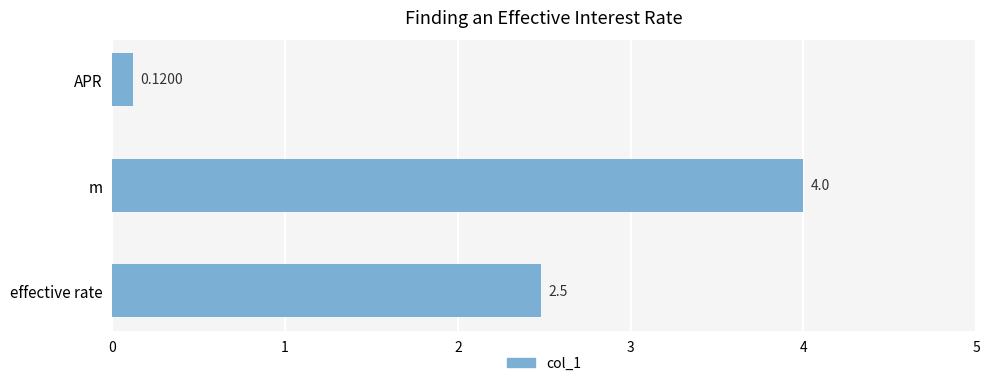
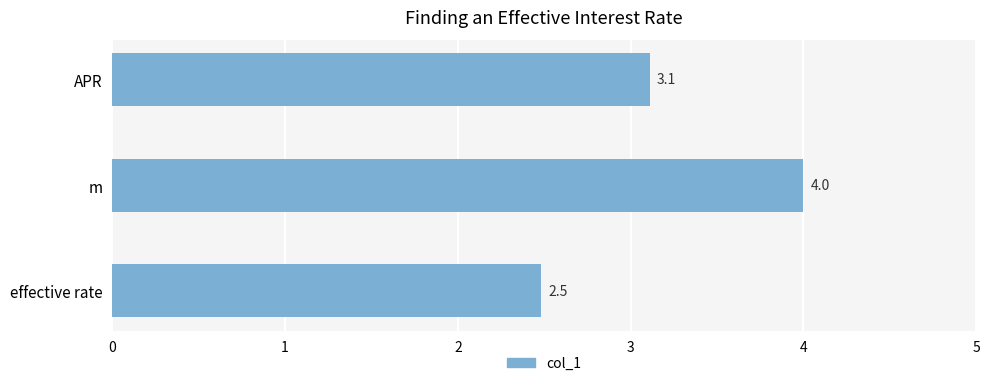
  {
-   "APR": 0.1200,
+   "APR": 3.1,
    "m": 4.0,
    "effective rate": 2.5
  }
